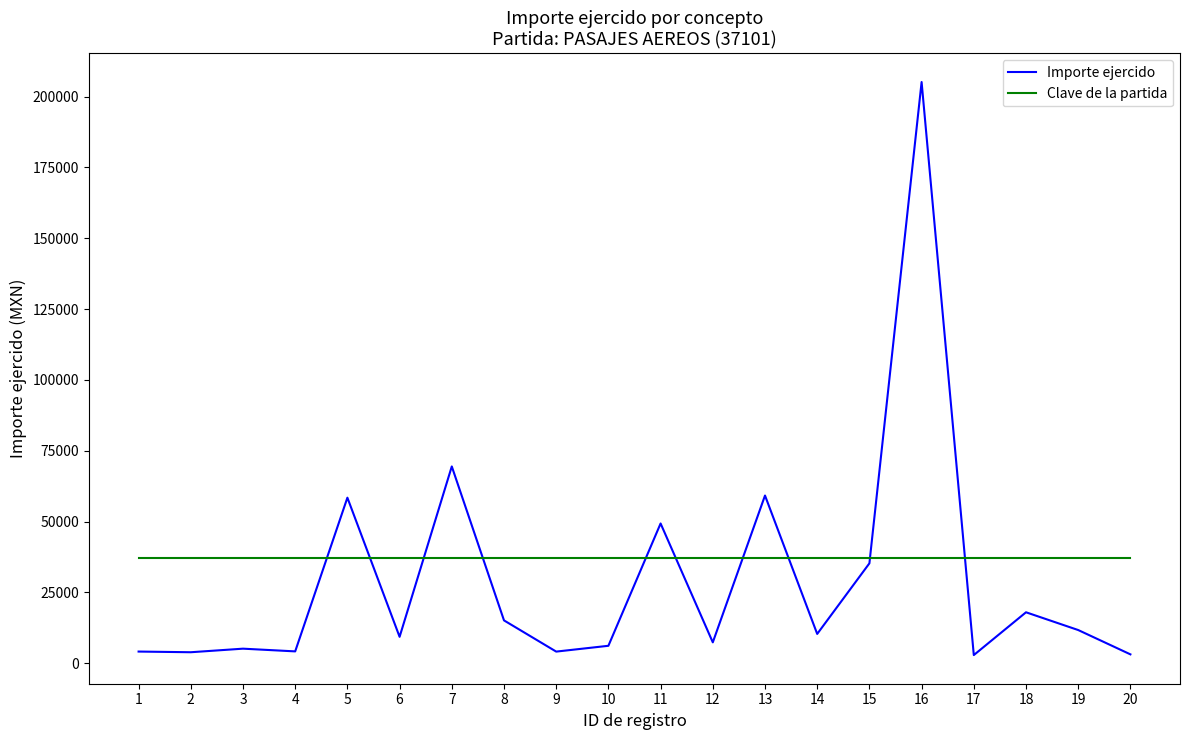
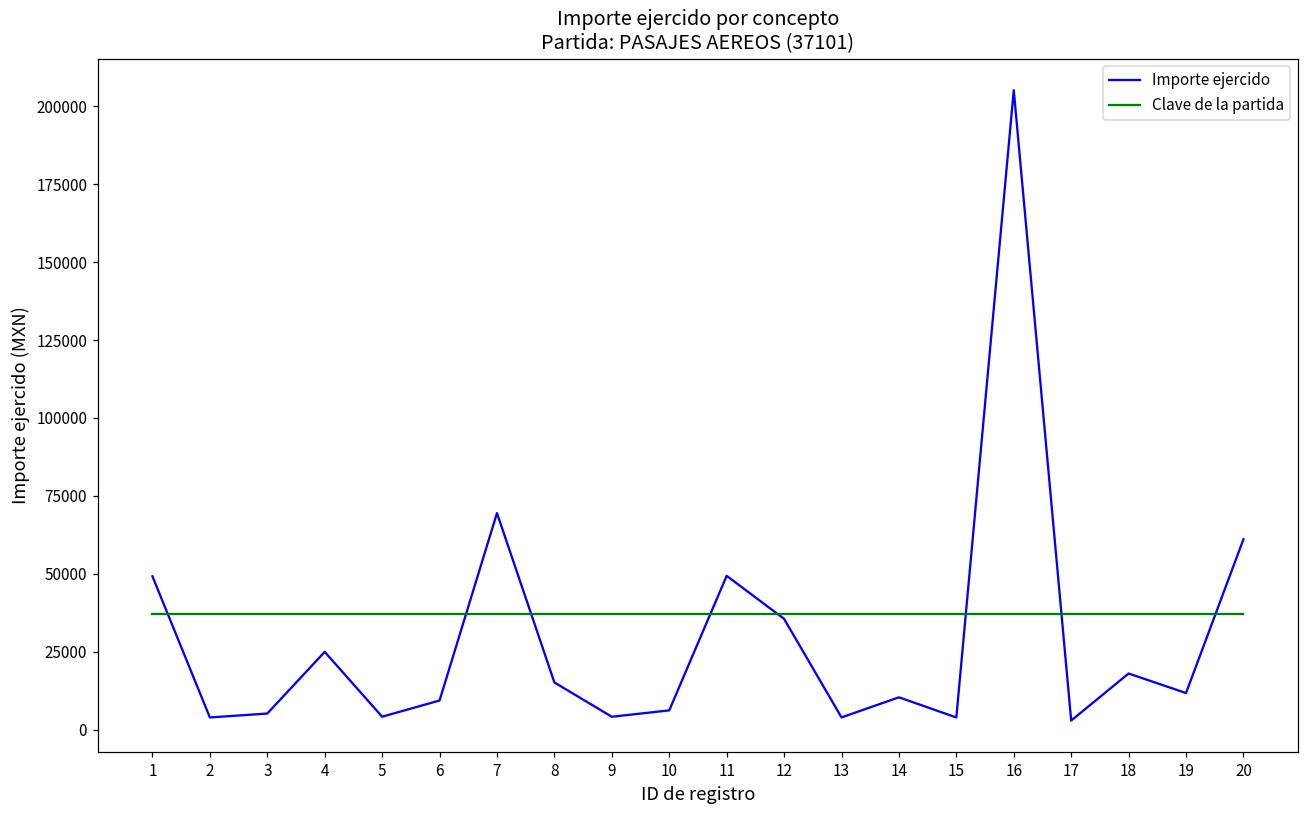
  {
    "Importe ejercido": {
-     "1": 4000,
+     "1": 49000,
      "2": 4000,
      "3": 5000,
-     "4": 4000,
-     "5": 58000,
+     "4": 25000,
+     "5": 4000,
      "6": 9000,
      "7": 69000,
      "8": 15000,
      "9": 4000,
      "10": 6000,
      "11": 49000,
-     "12": 7000,
-     "13": 59000,
+     "12": 36000,
+     "13": 4000,
      "14": 10000,
-     "15": 35000,
+     "15": 4000,
      "16": 205000,
      "17": 3000,
      "18": 18000,
      "19": 12000,
-     "20": 3000
+     "20": 61000
    },
    "Clave de la partida": {
      "1": 37000,
      "2": 37000,
      "3": 37000,
      "4": 37000,
      "5": 37000,
      "6": 37000,
      "7": 37000,
      "8": 37000,
      "9": 37000,
      "10": 37000,
      "11": 37000,
      "12": 37000,
      "13": 37000,
      "14": 37000,
      "15": 37000,
      "16": 37000,
      "17": 37000,
      "18": 37000,
      "19": 37000,
      "20": 37000
    }
  }
